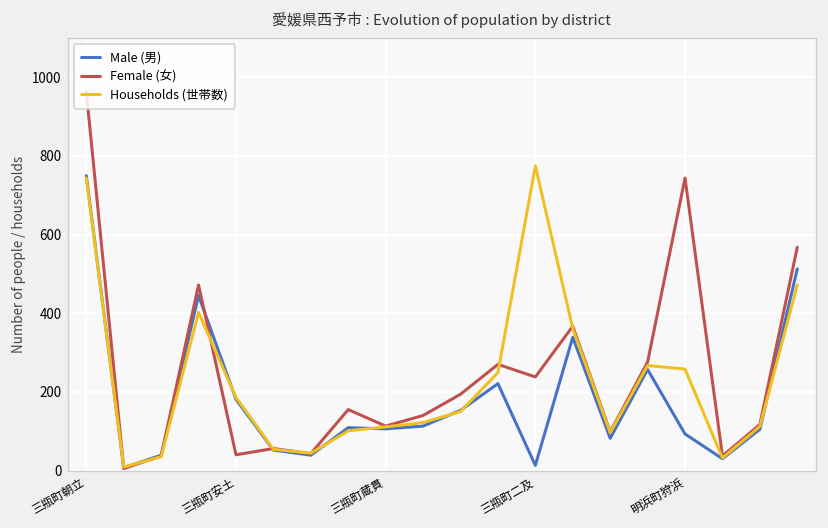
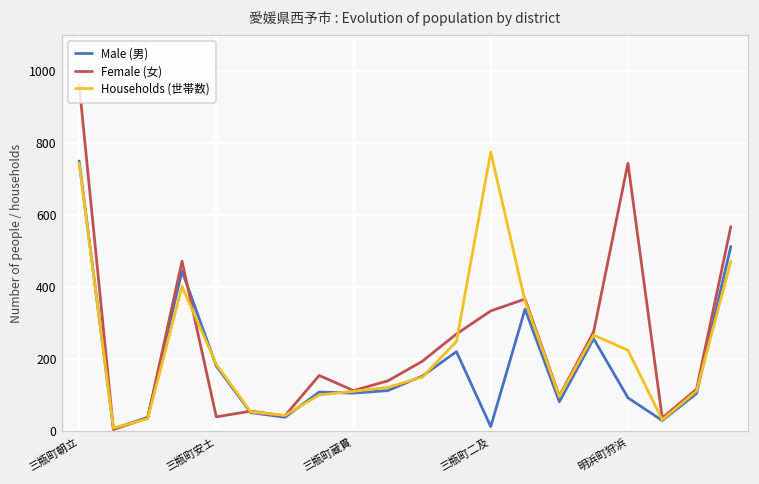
  {
    "Male (男)": {
      "三瓶町二及": 10,
      "明浜町狩浜": 90
    },
    "Female (女)": {
      "三瓶町安土": 40,
-     "三瓶町二及": 240,
+     "三瓶町二及": 330,
      "明浜町狩浜": 740
    },
    "Households (世帯数)": {
      "三瓶町二及": 780,
-     "明浜町狩浜": 260
+     "明浜町狩浜": 230
    }
  }
